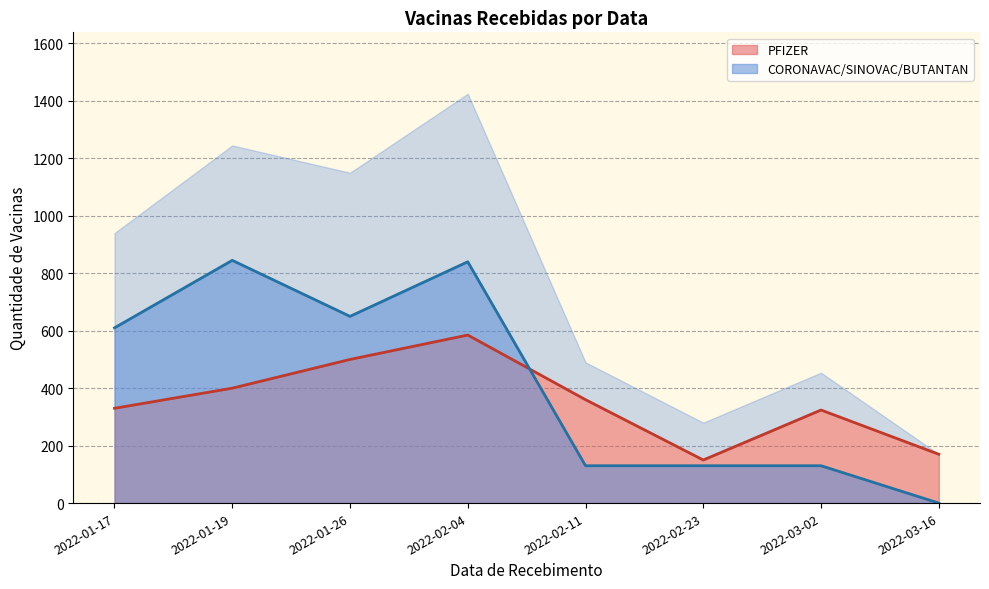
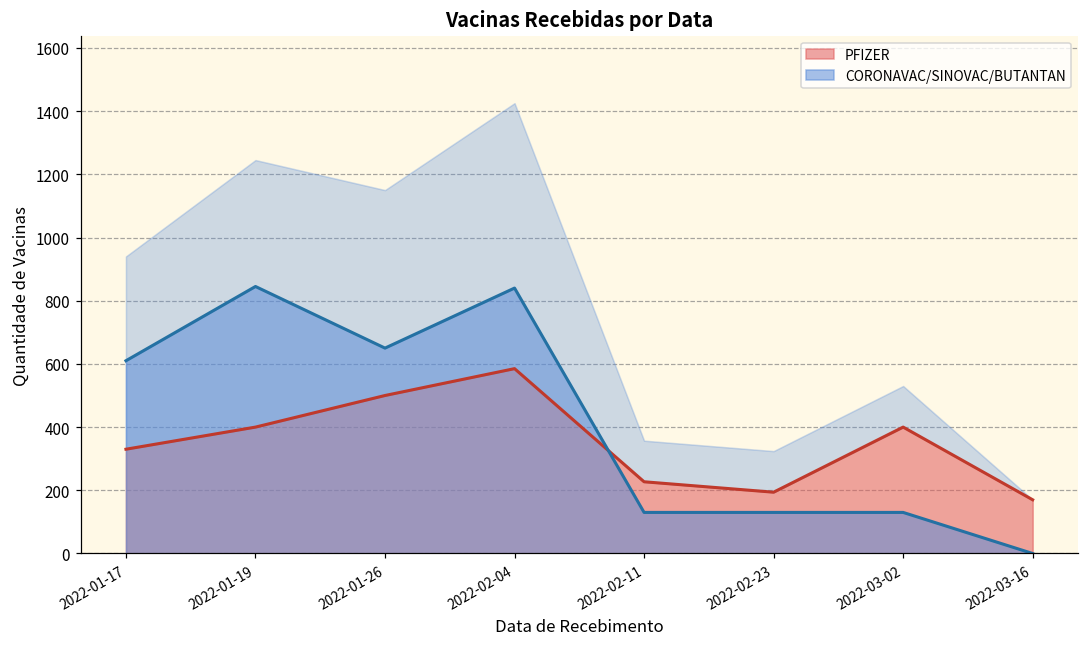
  {
    "PFIZER": {
      "2022-01-17": 330,
      "2022-01-19": 400,
      "2022-01-26": 500,
      "2022-02-04": 590,
-     "2022-02-11": 360,
-     "2022-02-23": 150,
-     "2022-03-02": 320
+     "2022-02-11": 230,
+     "2022-02-23": 190,
+     "2022-03-02": 400
    }
  }
